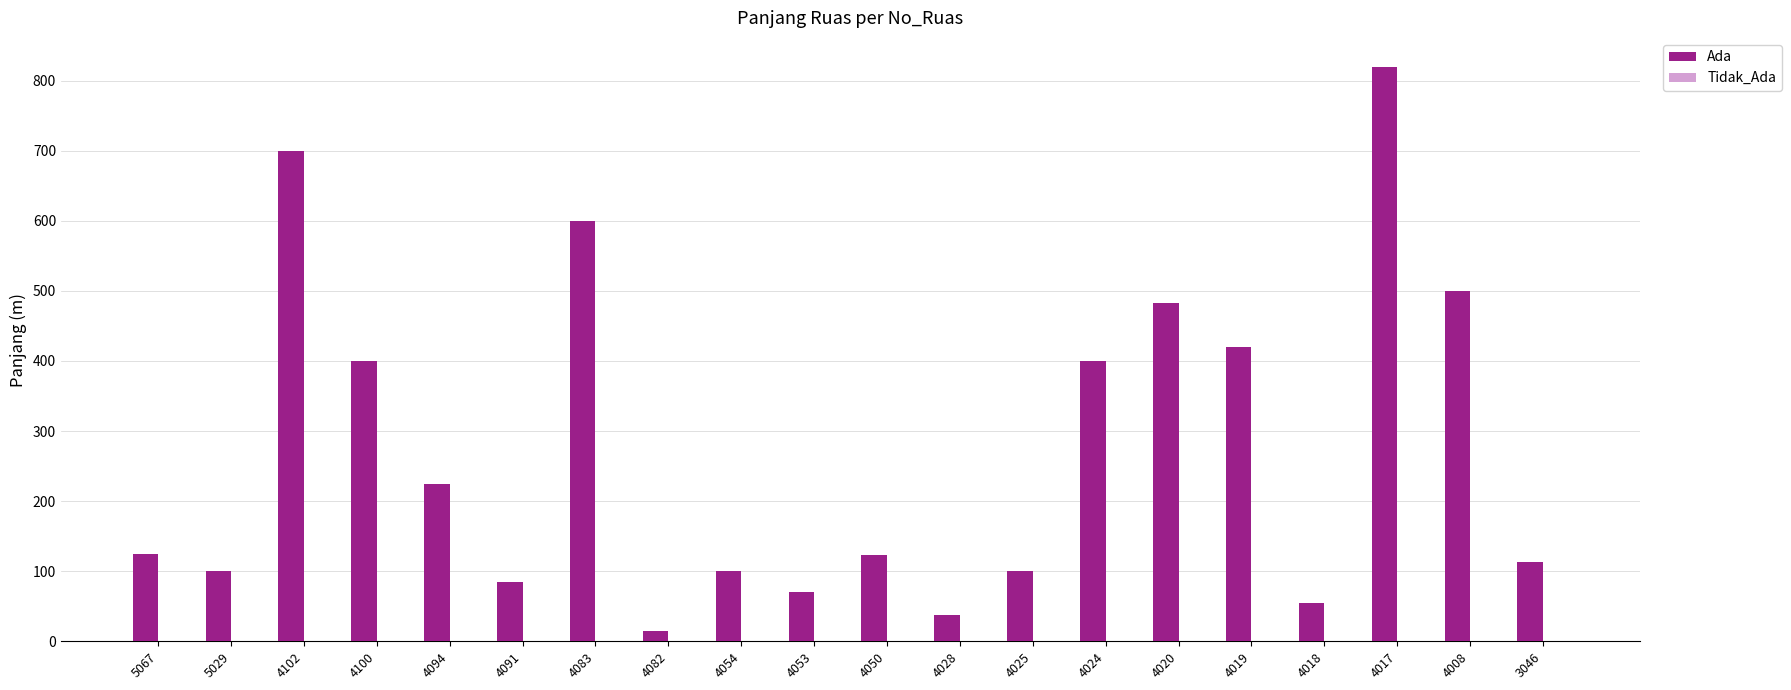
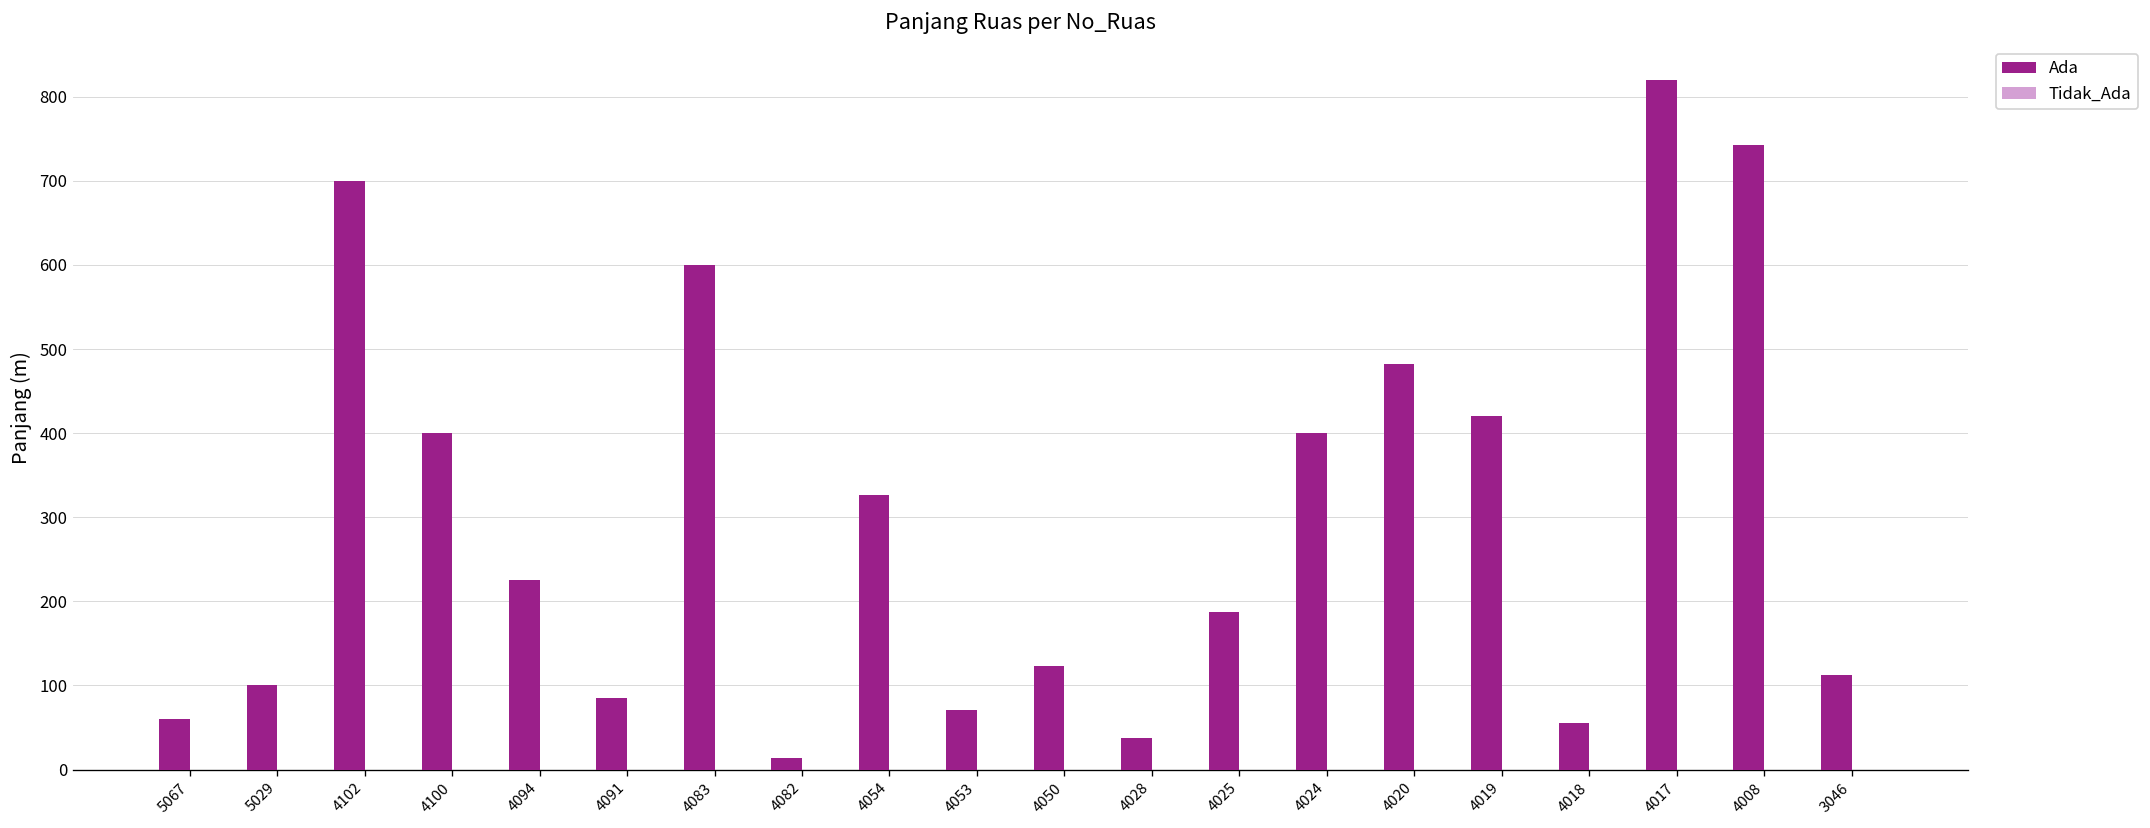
  {
    "Ada": {
-     "5067": 120,
+     "5067": 60,
      "5029": 100,
      "4102": 700,
      "4100": 400,
      "4094": 230,
      "4091": 90,
      "4083": 600,
      "4082": 10,
-     "4054": 100,
+     "4054": 330,
      "4053": 70,
      "4050": 120,
      "4028": 40,
-     "4025": 100,
+     "4025": 190,
      "4024": 400,
      "4020": 480,
      "4019": 420,
      "4018": 60,
      "4017": 820,
-     "4008": 500,
+     "4008": 740,
      "3046": 110
    },
    "Tidak_Ada": {
      "5067": 0,
      "5029": 0,
      "4102": 0,
      "4100": 0,
      "4094": 0,
      "4091": 0,
      "4083": 0,
      "4082": 0,
      "4054": 0,
      "4053": 0,
      "4050": 0,
      "4028": 0,
      "4025": 0,
      "4024": 0,
      "4020": 0,
      "4019": 0,
      "4018": 0,
      "4017": 0,
      "4008": 0,
      "3046": 0
    }
  }
